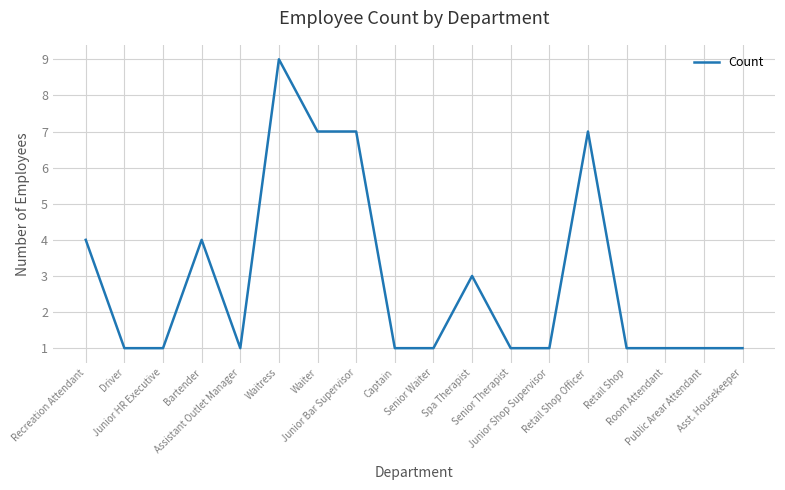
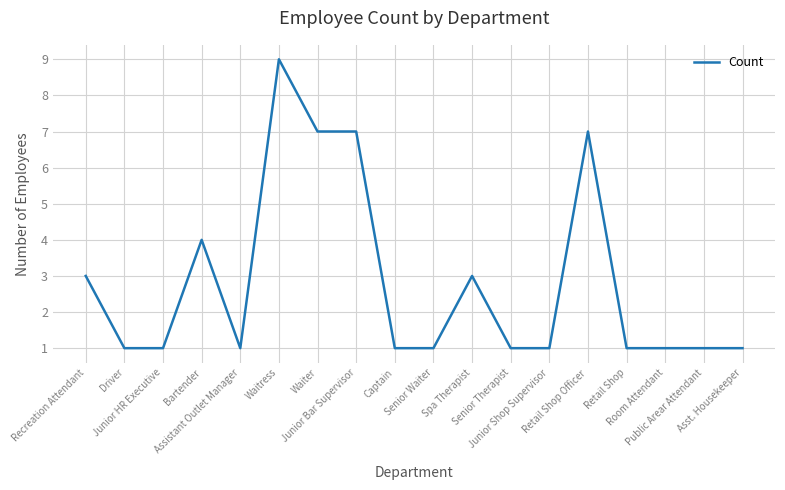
  {
-   "Recreation Attendant": 4,
+   "Recreation Attendant": 3,
    "Driver": 1,
    "Junior HR Executive": 1,
    "Bartender": 4,
    "Assistant Outlet Manager": 1,
    "Waitress": 9,
    "Waiter": 7,
    "Junior Bar Supervisor": 7,
    "Captain": 1,
    "Senior Waiter": 1,
    "Spa Therapist": 3,
    "Senior Therapist": 1,
    "Junior Shop Supervisor": 1,
    "Retail Shop Officer": 7,
    "Retail Shop": 1,
    "Room Attendant": 1,
    "Public Arear Attendant": 1,
    "Asst. Housekeeper": 1
  }
